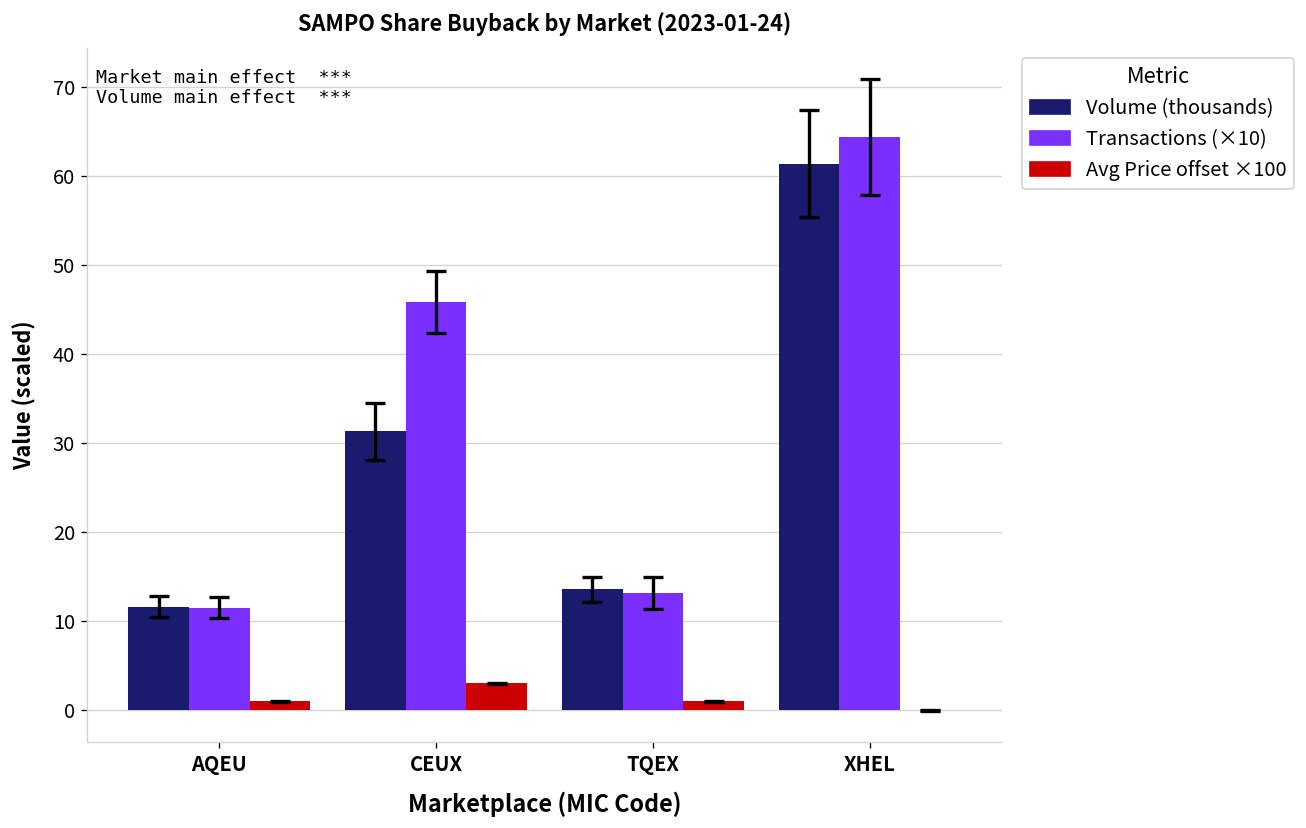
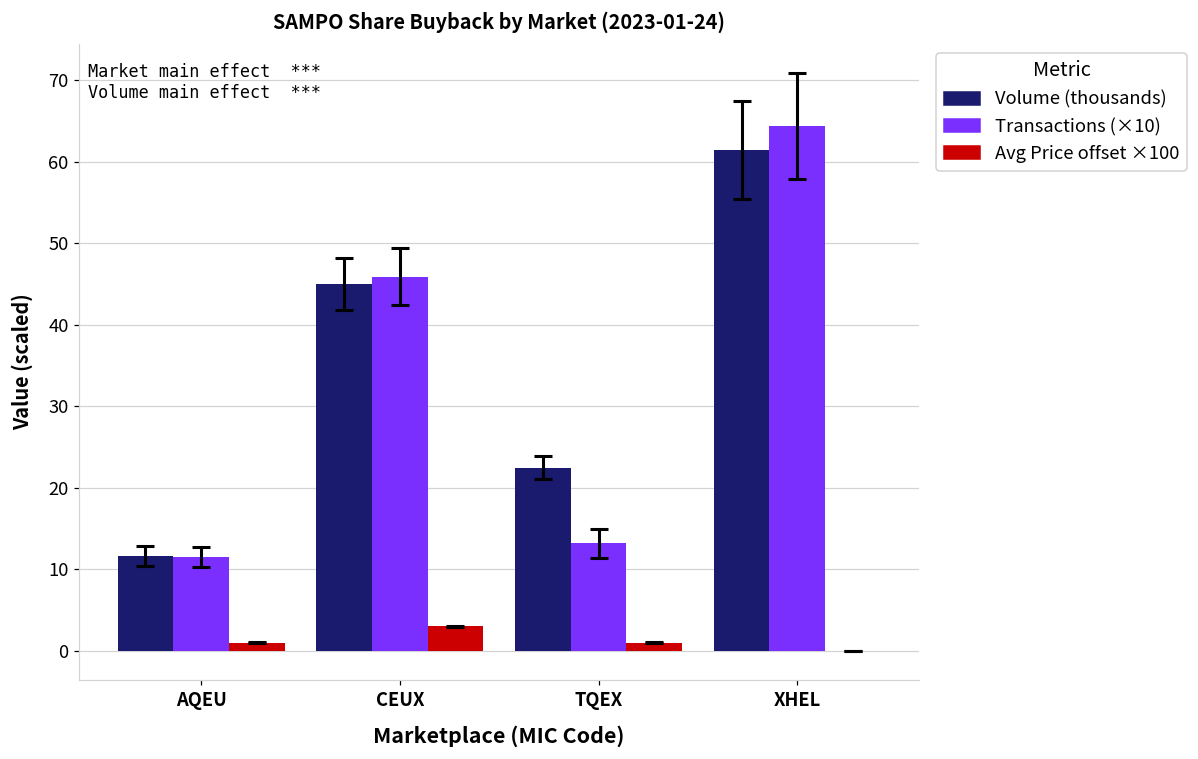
  {
    "Volume (thousands)": {
      "AQEU": 12,
-     "CEUX": 31,
-     "TQEX": 14,
+     "CEUX": 45,
+     "TQEX": 22,
      "XHEL": 61
    },
    "Transactions (×10)": {
      "AQEU": 12,
      "CEUX": 46,
      "TQEX": 13,
      "XHEL": 64
    }
  }
